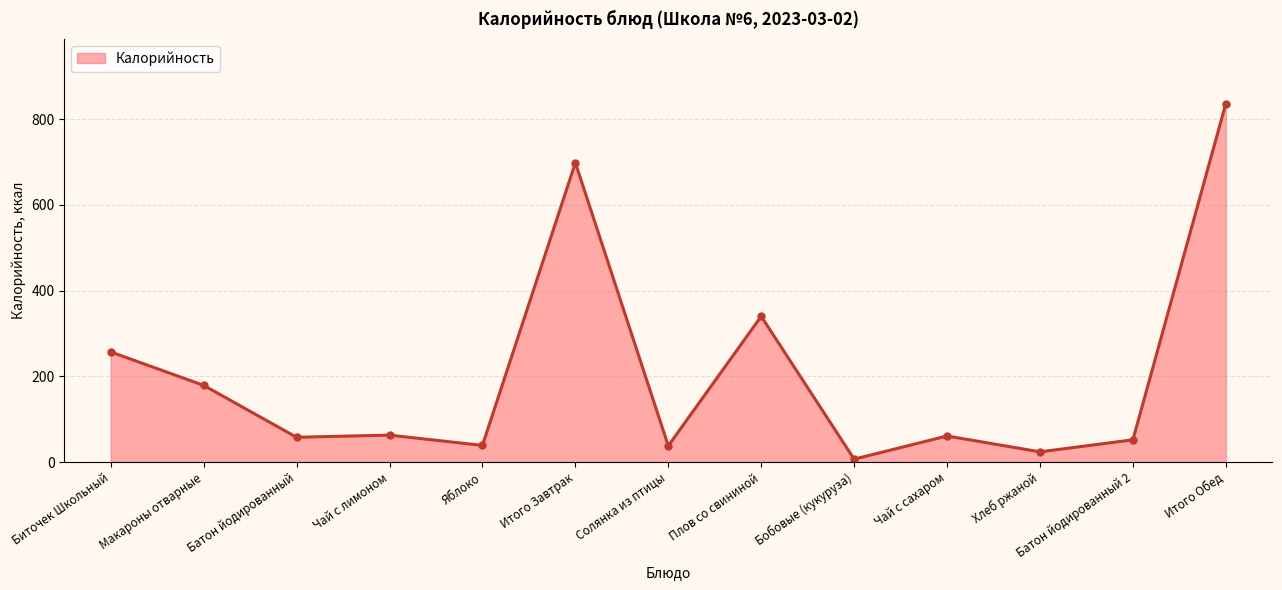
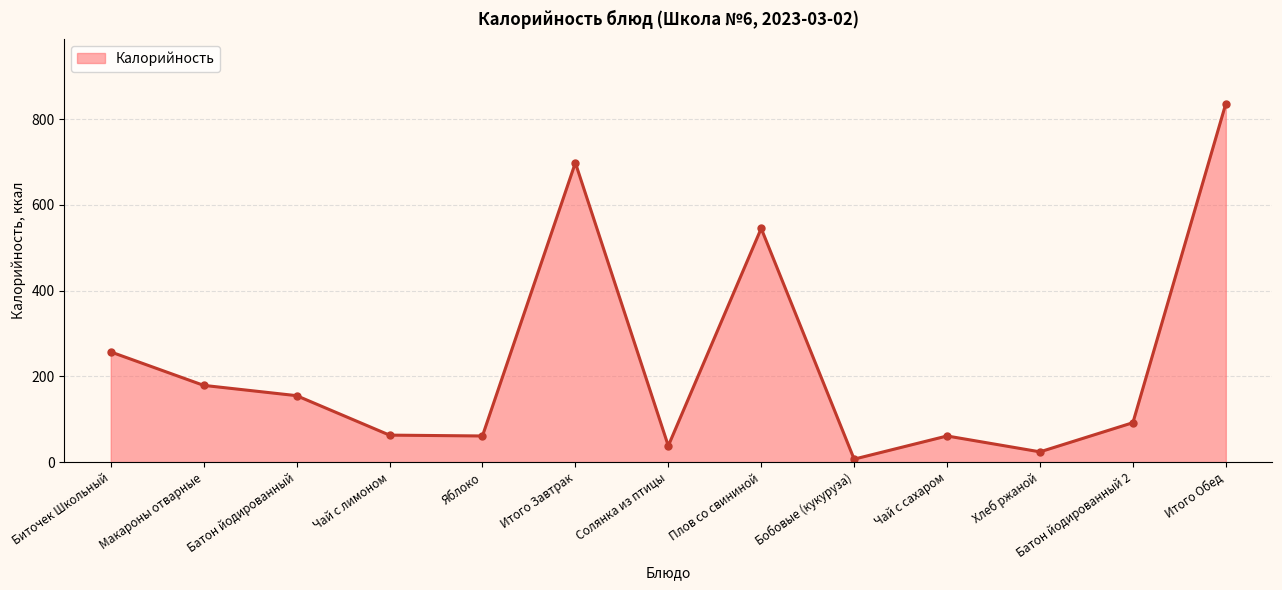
  {
    "Биточек Школьный": 260,
    "Макароны отварные": 180,
-   "Батон йодированный": 60,
+   "Батон йодированный": 160,
    "Чай с лимоном": 60,
-   "Яблоко": 40,
+   "Яблоко": 60,
    "Итого Завтрак": 700,
    "Солянка из птицы": 40,
-   "Плов со свининой": 340,
+   "Плов со свининой": 550,
    "Бобовые (кукуруза)": 10,
    "Чай с сахаром": 60,
    "Хлеб ржаной": 20,
-   "Батон йодированный 2": 50,
+   "Батон йодированный 2": 90,
    "Итого Обед": 840
  }
